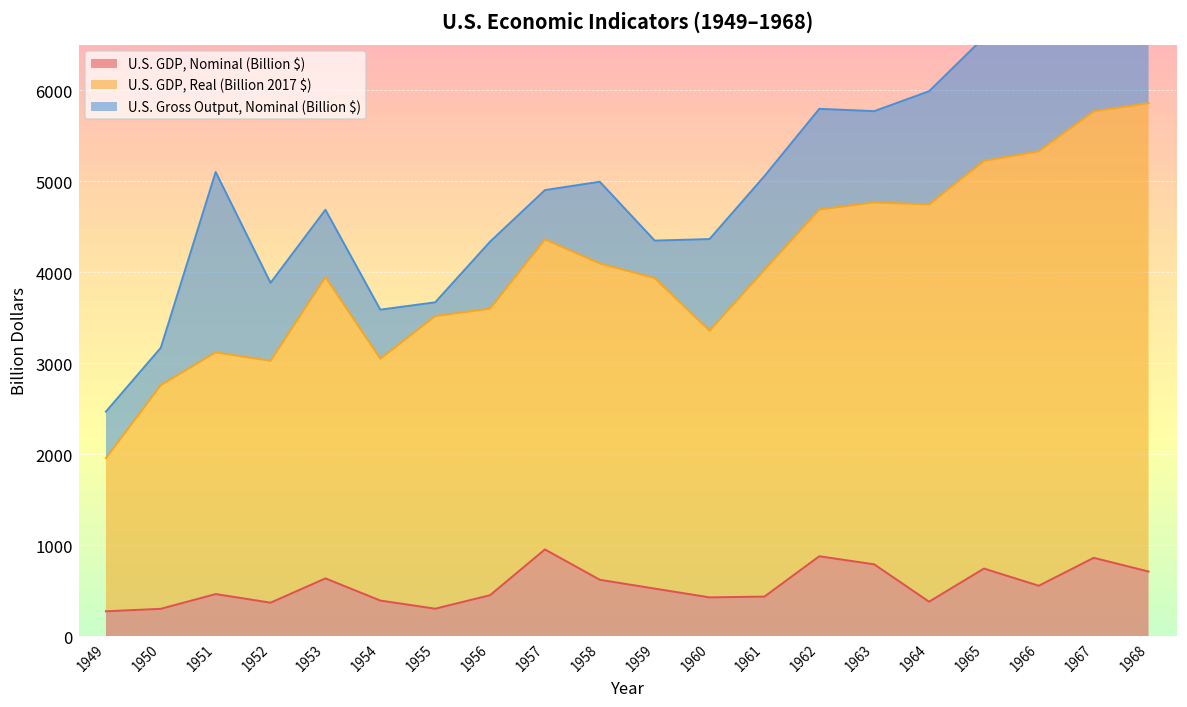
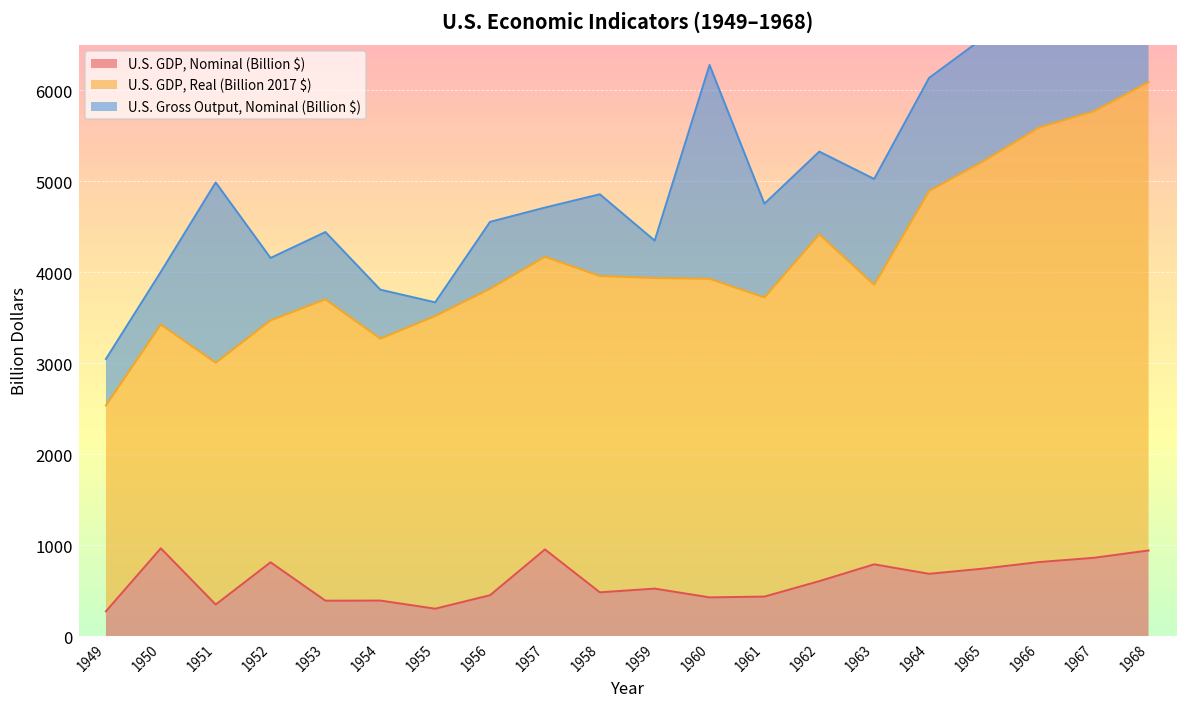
  {
    "U.S. GDP, Nominal (Billion $)": {
      "1949": 300,
-     "1950": 300,
-     "1951": 500,
-     "1952": 400,
-     "1953": 600,
+     "1950": 1000,
+     "1951": 300,
+     "1952": 800,
+     "1953": 400,
      "1954": 400,
      "1955": 300,
      "1956": 400,
      "1957": 1000,
-     "1958": 600,
+     "1958": 500,
      "1959": 500,
      "1960": 400,
      "1961": 400,
-     "1962": 900,
+     "1962": 600,
      "1963": 800,
-     "1964": 400,
+     "1964": 700,
      "1965": 700,
-     "1966": 600,
+     "1966": 800,
      "1967": 900,
-     "1968": 700
+     "1968": 900
    },
    "U.S. GDP, Real (Billion 2017 $)": {
-     "1949": 1700,
+     "1949": 2300,
      "1950": 2500,
      "1951": 2700,
      "1952": 2700,
      "1953": 3300,
-     "1954": 2700,
+     "1954": 2900,
      "1955": 3200,
-     "1956": 3100,
-     "1957": 3400,
+     "1956": 3400,
+     "1957": 3200,
      "1958": 3500,
      "1959": 3400,
-     "1960": 2900,
-     "1961": 3600,
+     "1960": 3500,
+     "1961": 3300,
      "1962": 3800,
-     "1963": 4000,
-     "1964": 4400,
+     "1963": 3100,
+     "1964": 4200,
      "1965": 4500,
      "1966": 4800,
      "1967": 4900,
      "1968": 5100
    },
    "U.S. Gross Output, Nominal (Billion $)": {
      "1949": 500,
-     "1950": 400,
+     "1950": 600,
      "1951": 2000,
-     "1952": 900,
+     "1952": 700,
      "1953": 700,
      "1954": 500,
      "1955": 200,
      "1956": 700,
      "1957": 500,
      "1958": 900,
      "1959": 400,
-     "1960": 1000,
+     "1960": 2300,
      "1961": 1000,
-     "1962": 1100,
-     "1963": 1000,
+     "1962": 900,
+     "1963": 1200,
      "1964": 1200
    }
  }
